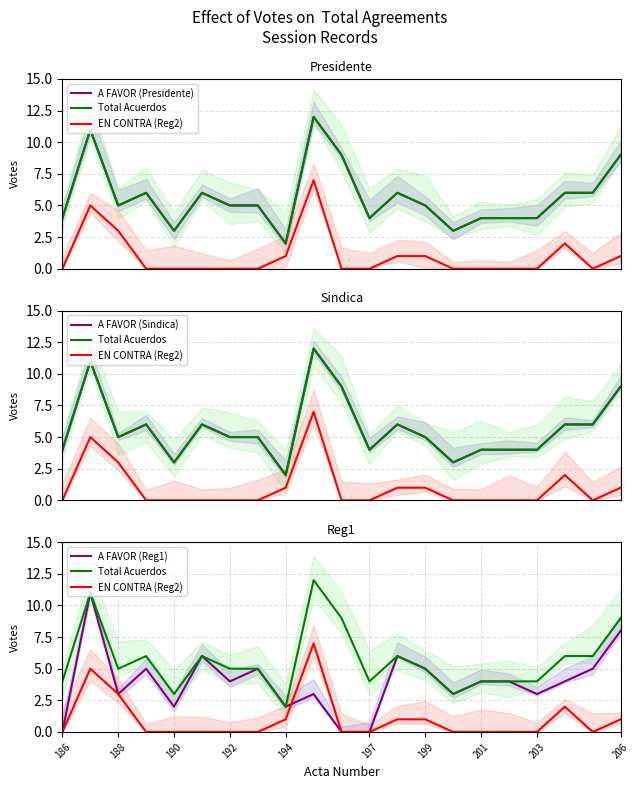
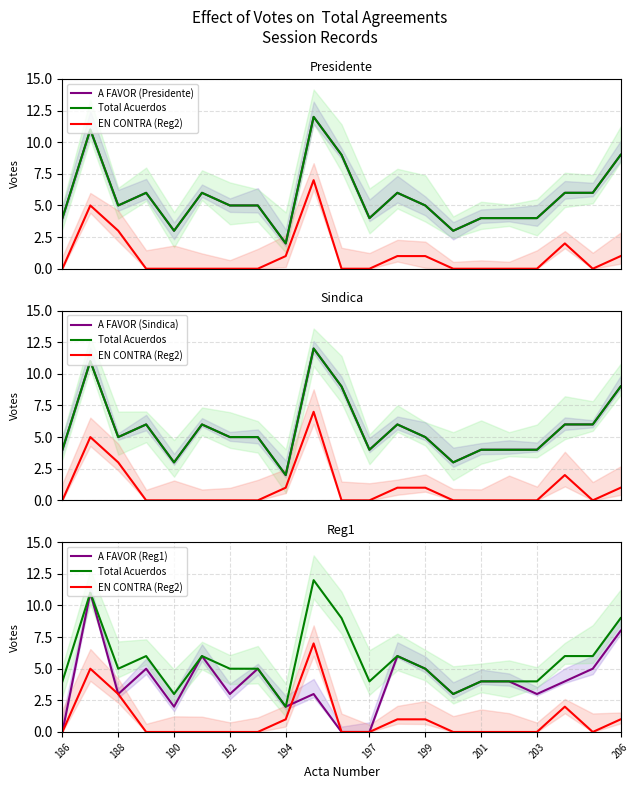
  {
    "Reg1": {
      "A FAVOR (Reg1)": {
        "190": 2,
-       "192": 4,
+       "192": 3,
        "203": 3,
        "206": 8
      },
      "Total Acuerdos": {
        "186": 4,
        "188": 5,
        "197": 4,
        "203": 4
      },
      "EN CONTRA (Reg2)": {
        "190": 0,
        "192": 0,
        "194": 1,
        "199": 1,
        "201": 0,
        "203": 0,
        "206": 1
      }
    }
  }
